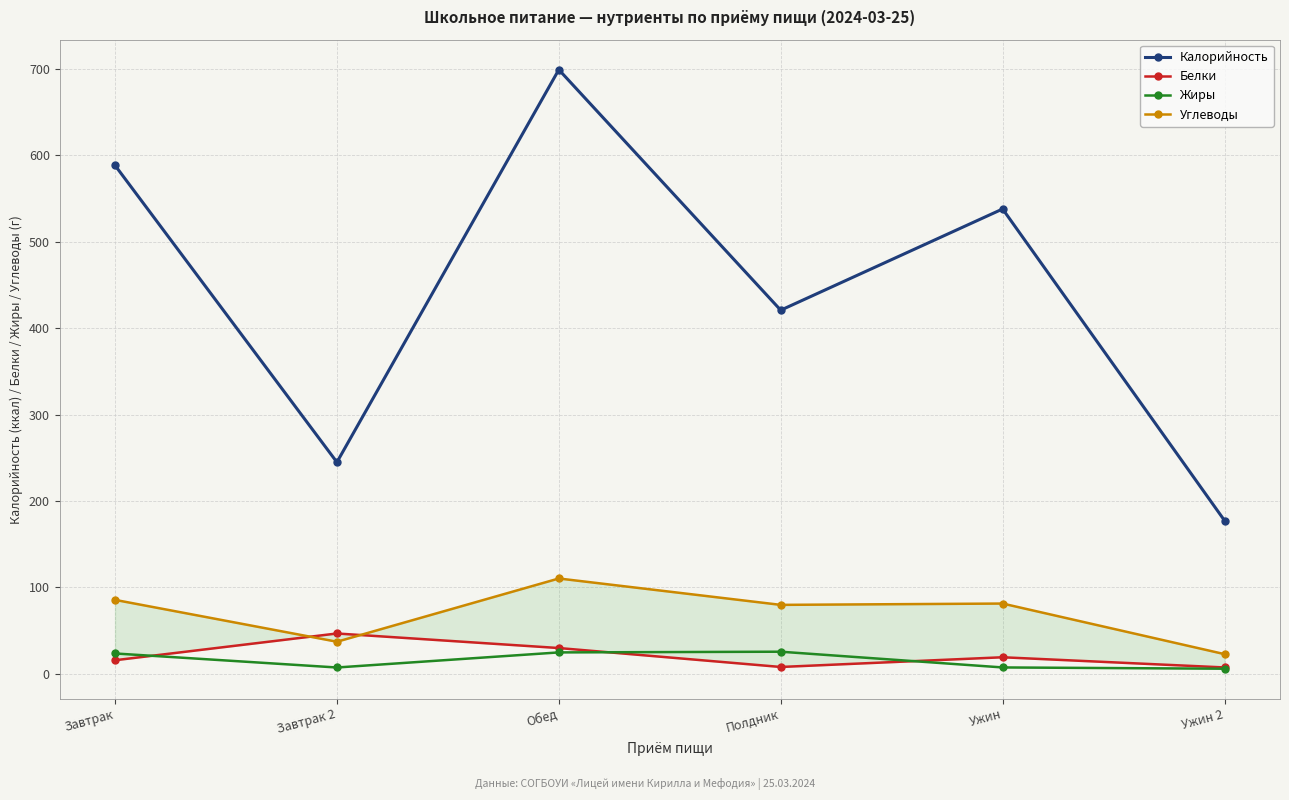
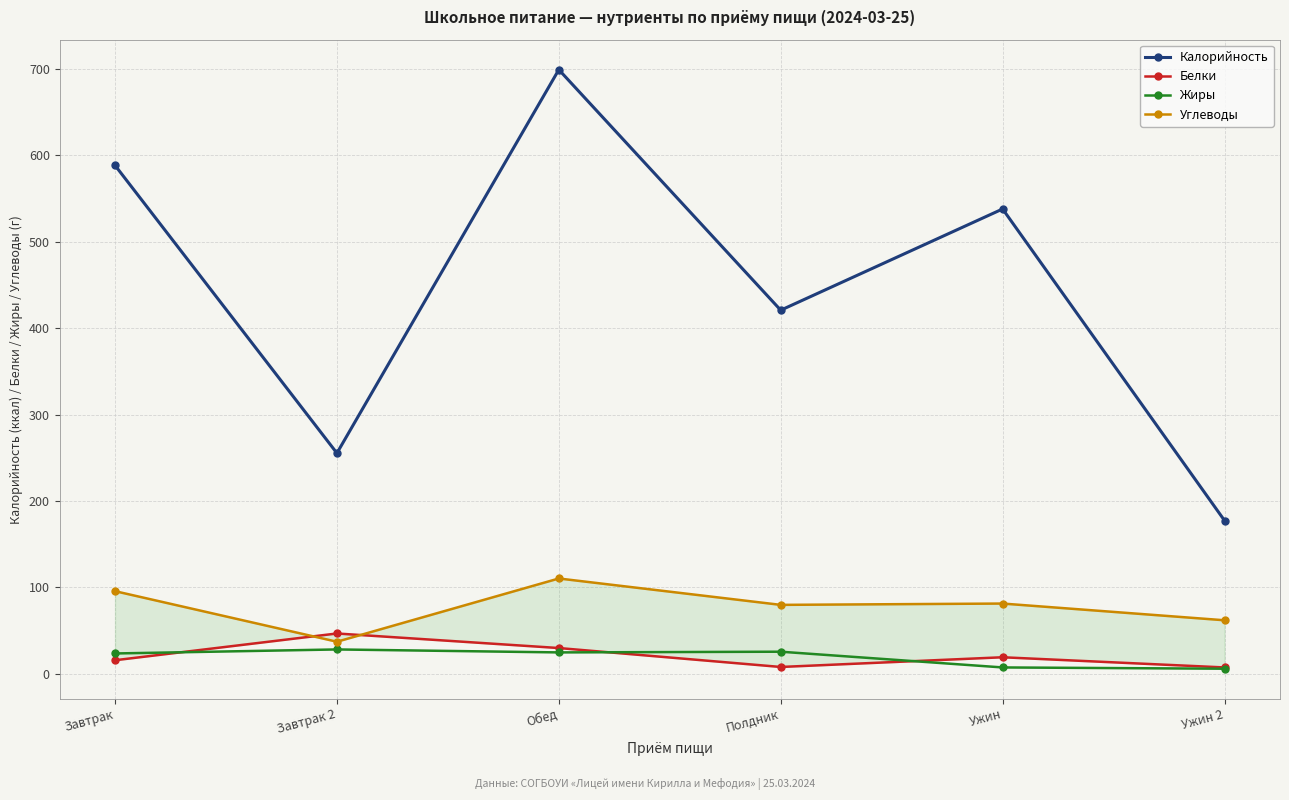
  {
    "Калорийность": {
      "Завтрак": 590,
-     "Завтрак 2": 240,
+     "Завтрак 2": 260,
      "Обед": 700,
      "Полдник": 420,
      "Ужин": 540,
      "Ужин 2": 180
    },
    "Белки": {
      "Завтрак": 20,
      "Обед": 30,
      "Полдник": 10,
      "Ужин": 20
    },
    "Жиры": {
      "Завтрак": 20,
-     "Завтрак 2": 10,
+     "Завтрак 2": 30,
      "Обед": 20,
      "Полдник": 30,
      "Ужин": 10
    },
    "Углеводы": {
-     "Завтрак": 90,
+     "Завтрак": 100,
      "Завтрак 2": 40,
-     "Ужин 2": 20
+     "Ужин 2": 60
    }
  }
